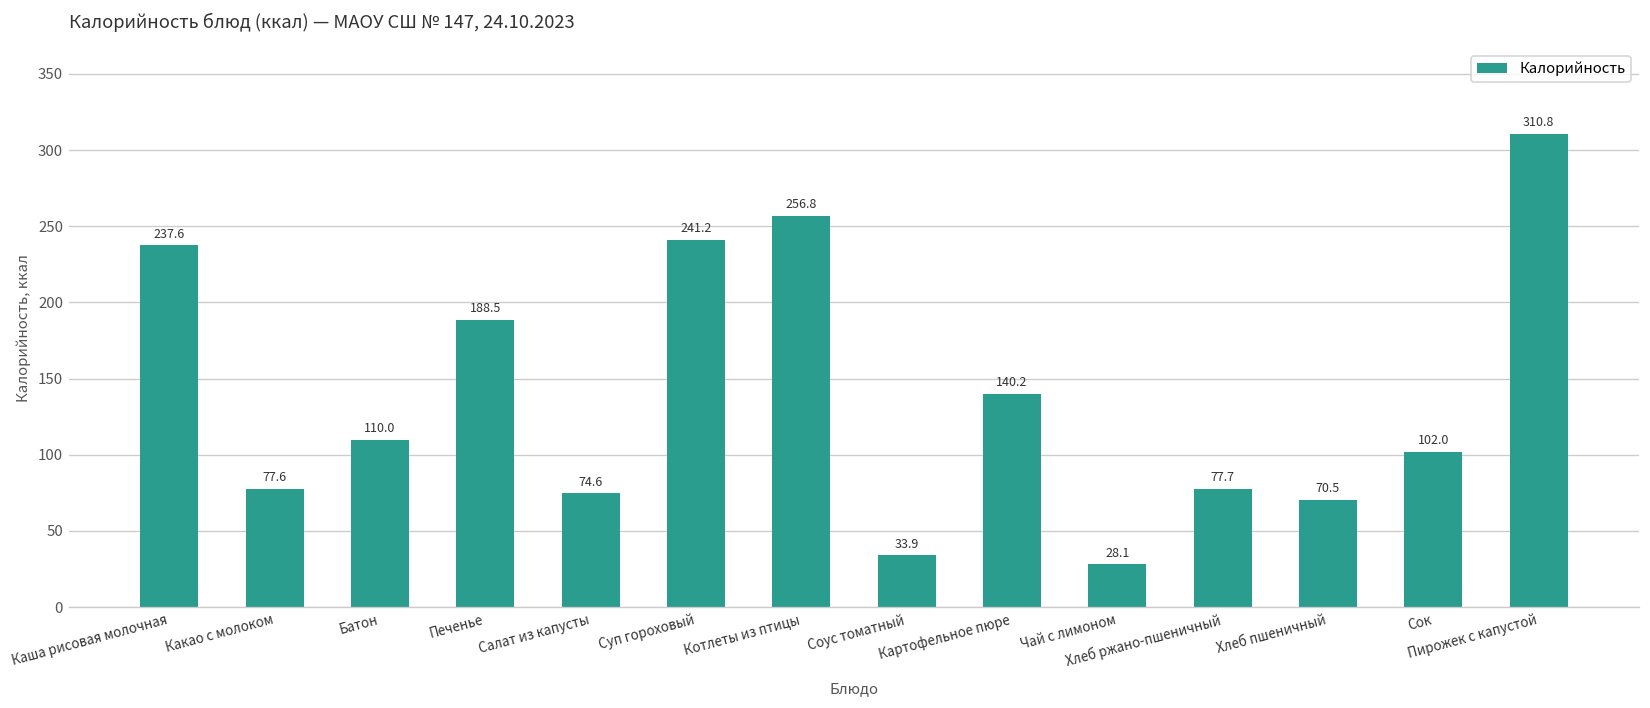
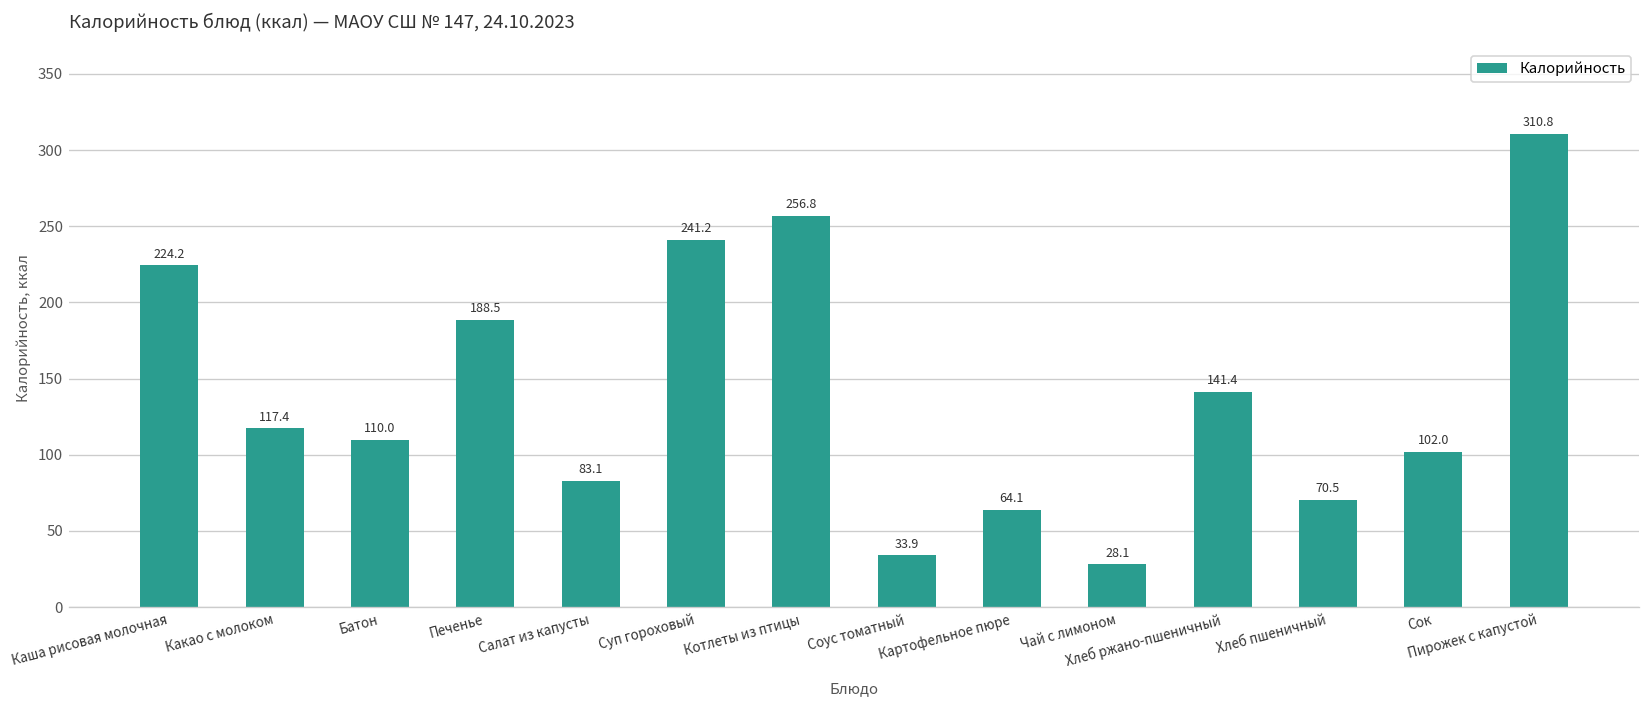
  {
-   "Каша рисовая молочная": 237.6,
-   "Какао с молоком": 77.6,
+   "Каша рисовая молочная": 224.2,
+   "Какао с молоком": 117.4,
    "Батон": 110.0,
    "Печенье": 188.5,
-   "Салат из капусты": 74.6,
+   "Салат из капусты": 83.1,
    "Суп гороховый": 241.2,
    "Котлеты из птицы": 256.8,
    "Соус томатный": 33.9,
-   "Картофельное пюре": 140.2,
+   "Картофельное пюре": 64.1,
    "Чай с лимоном": 28.1,
-   "Хлеб ржано-пшеничный": 77.7,
+   "Хлеб ржано-пшеничный": 141.4,
    "Хлеб пшеничный": 70.5,
    "Сок": 102.0,
    "Пирожек с капустой": 310.8
  }
